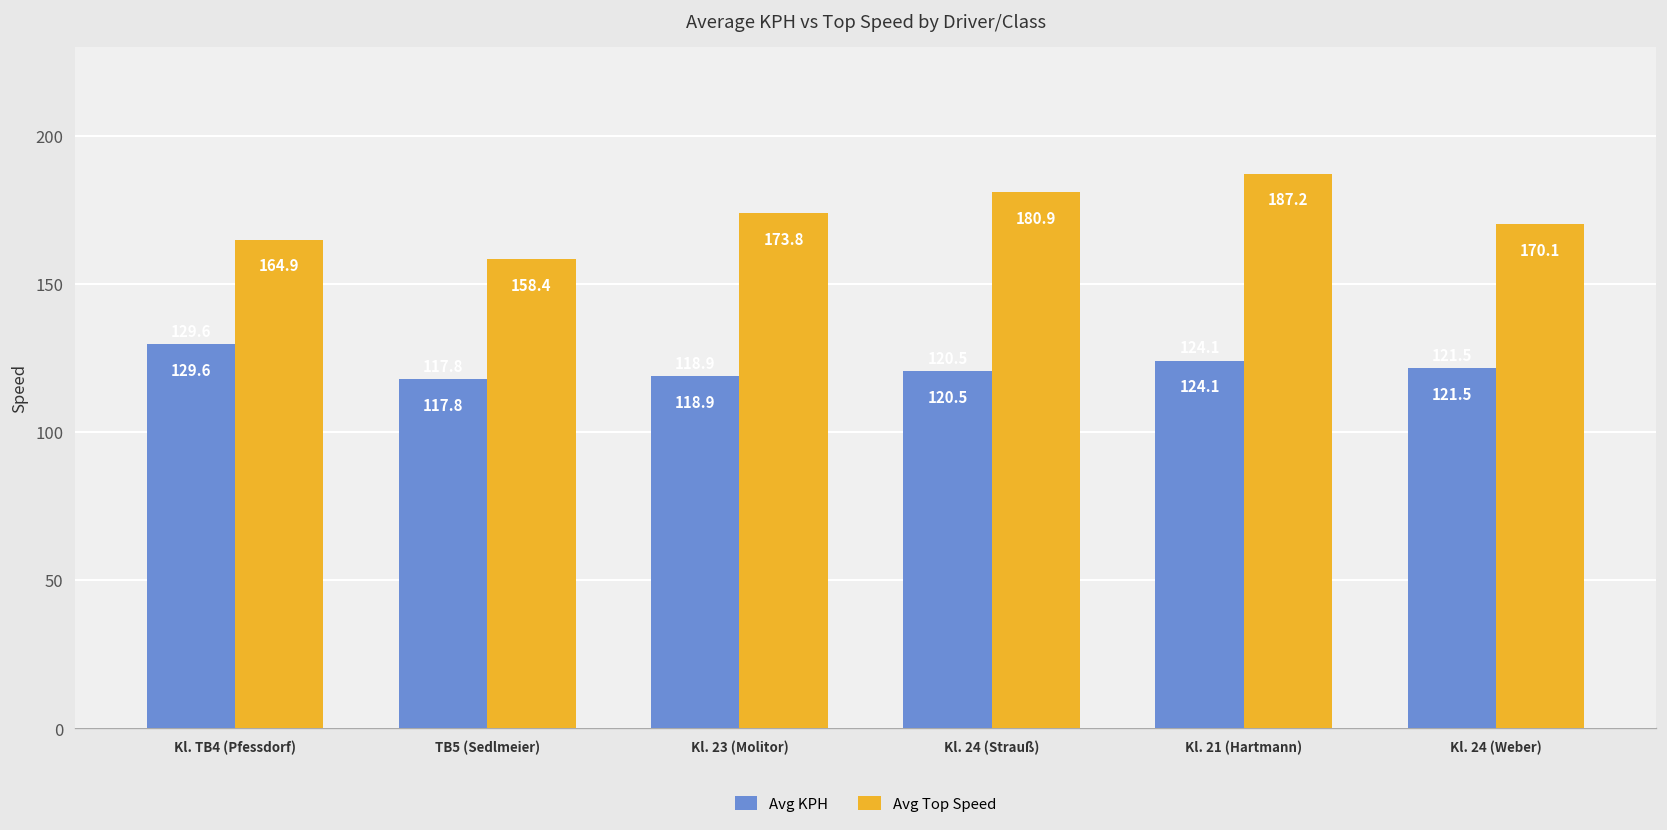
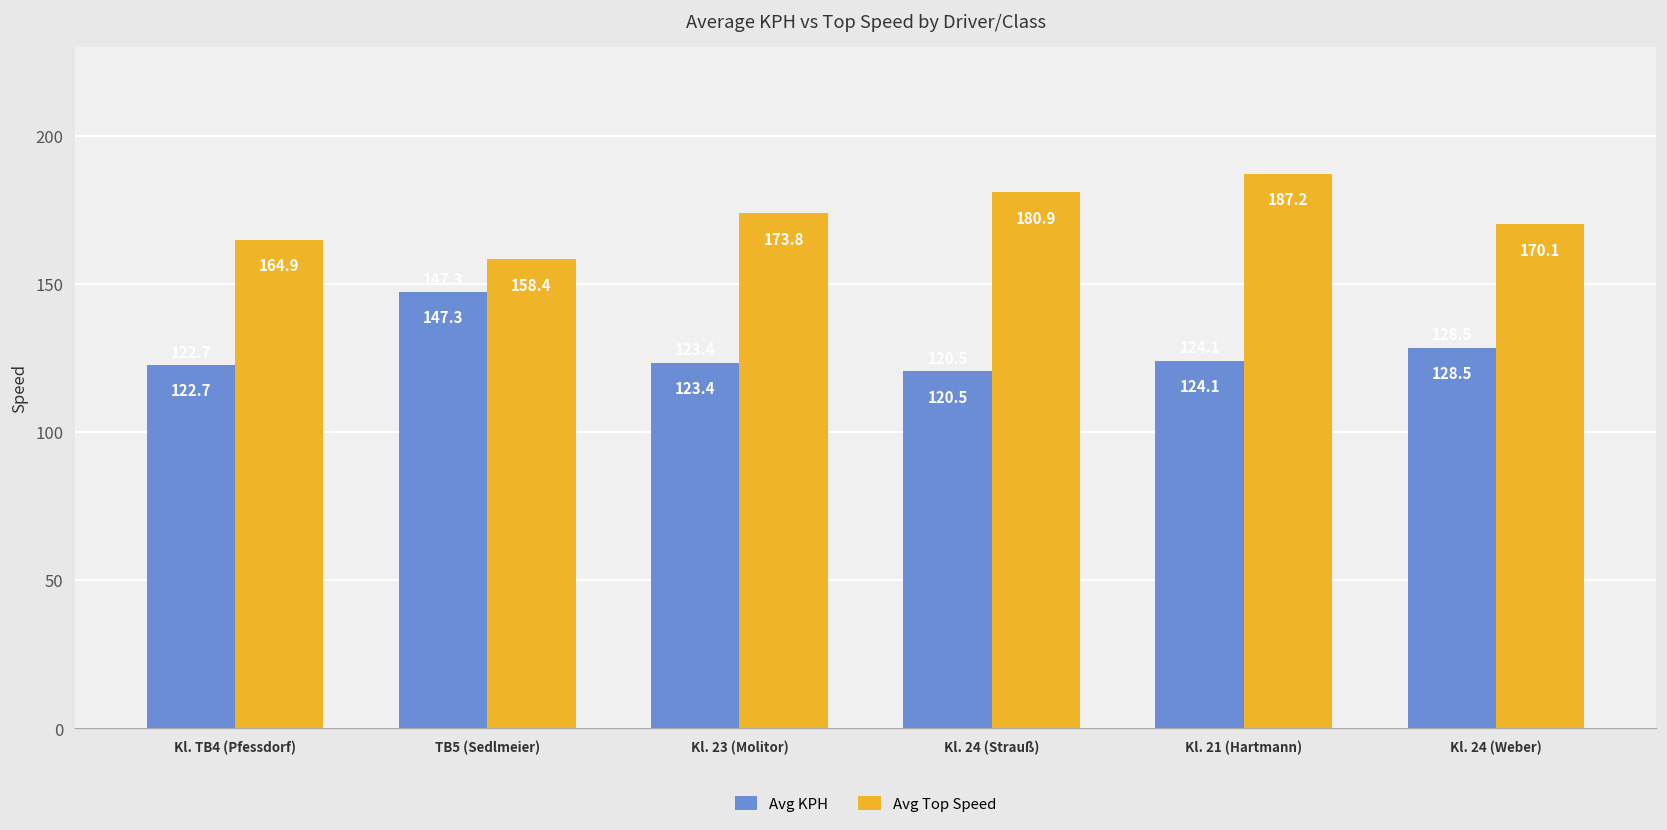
  {
    "Avg KPH": {
-     "Kl. TB4 (Pfessdorf)": 129.6,
-     "TB5 (Sedlmeier)": 117.8,
-     "Kl. 23 (Molitor)": 118.9,
+     "Kl. TB4 (Pfessdorf)": 122.7,
+     "TB5 (Sedlmeier)": 147.3,
+     "Kl. 23 (Molitor)": 123.4,
      "Kl. 24 (Strauß)": 120.5,
      "Kl. 21 (Hartmann)": 124.1,
-     "Kl. 24 (Weber)": 121.5
+     "Kl. 24 (Weber)": 128.5
    },
    "Avg Top Speed": {
      "Kl. TB4 (Pfessdorf)": 164.9,
      "TB5 (Sedlmeier)": 158.4,
      "Kl. 23 (Molitor)": 173.8,
      "Kl. 24 (Strauß)": 180.9,
      "Kl. 21 (Hartmann)": 187.2,
      "Kl. 24 (Weber)": 170.1
    }
  }
